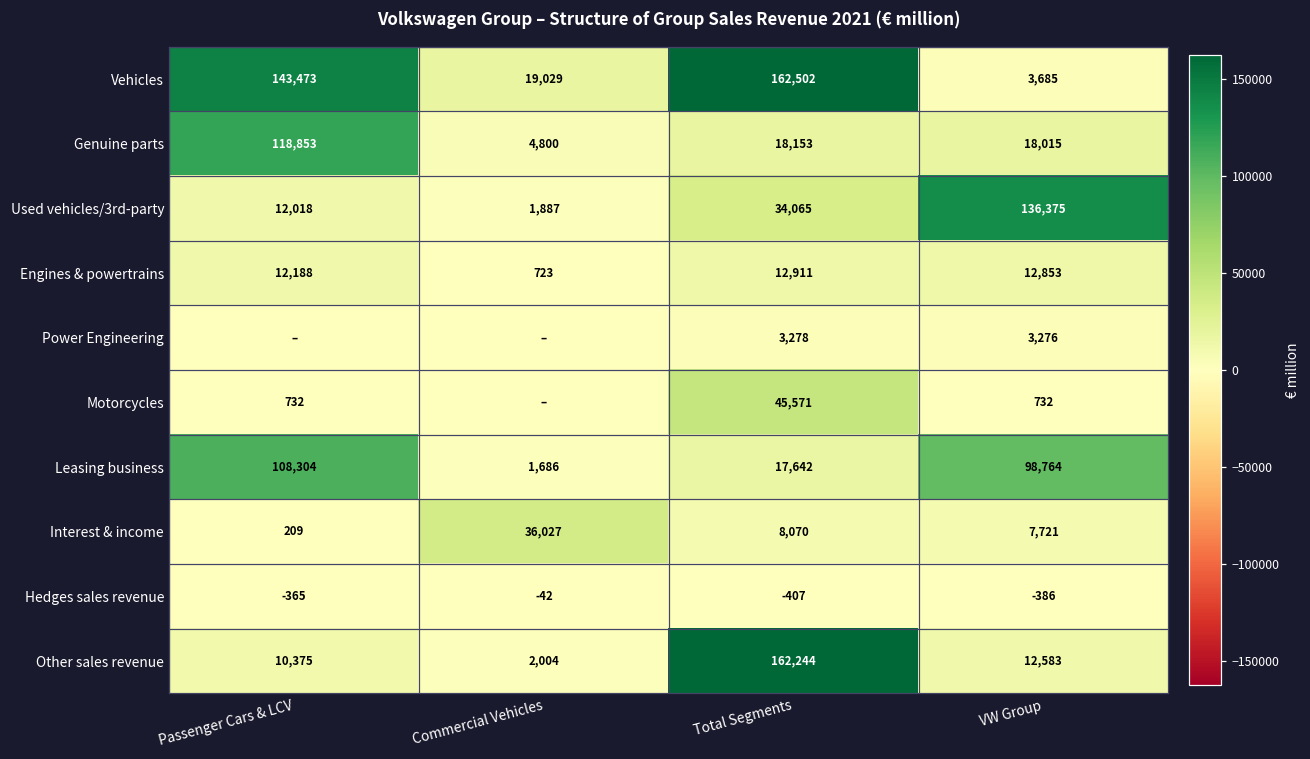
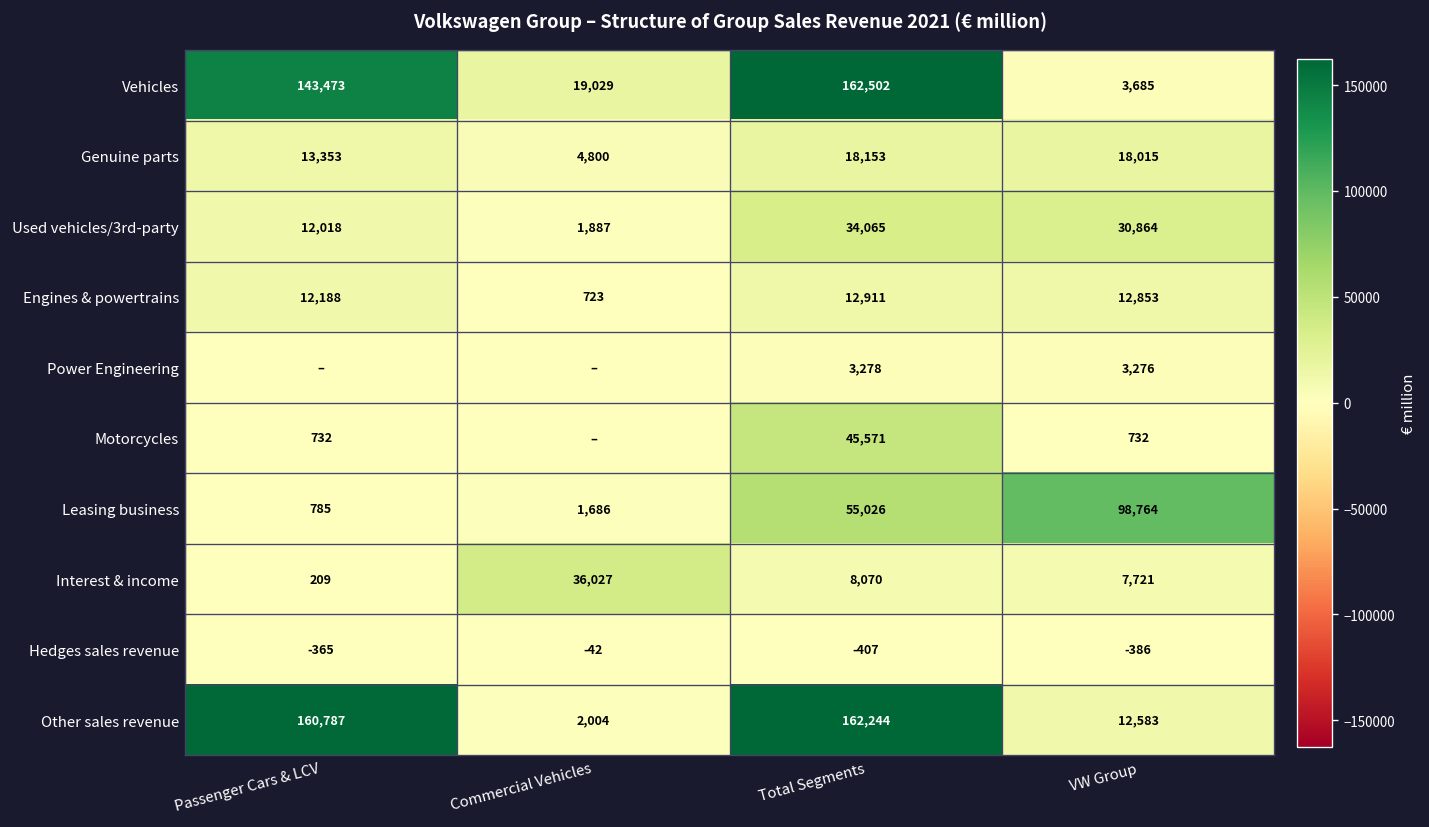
  {
    "Vehicles": {
      "Passenger Cars & LCV": "143,473",
      "Commercial Vehicles": "19,029",
      "Total Segments": "162,502",
      "VW Group": "3,685"
    },
    "Genuine parts": {
-     "Passenger Cars & LCV": "118,853",
+     "Passenger Cars & LCV": "13,353",
      "Commercial Vehicles": "4,800",
      "Total Segments": "18,153",
      "VW Group": "18,015"
    },
    "Used vehicles/3rd-party": {
      "Passenger Cars & LCV": "12,018",
      "Commercial Vehicles": "1,887",
      "Total Segments": "34,065",
-     "VW Group": "136,375"
+     "VW Group": "30,864"
    },
    "Engines & powertrains": {
      "Passenger Cars & LCV": "12,188",
      "Commercial Vehicles": "723",
      "Total Segments": "12,911",
      "VW Group": "12,853"
    },
    "Power Engineering": {
      "Total Segments": "3,278",
      "VW Group": "3,276"
    },
    "Motorcycles": {
      "Passenger Cars & LCV": "732",
      "Total Segments": "45,571",
      "VW Group": "732"
    },
    "Leasing business": {
-     "Passenger Cars & LCV": "108,304",
+     "Passenger Cars & LCV": "785",
      "Commercial Vehicles": "1,686",
-     "Total Segments": "17,642",
+     "Total Segments": "55,026",
      "VW Group": "98,764"
    },
    "Interest & income": {
      "Passenger Cars & LCV": "209",
      "Commercial Vehicles": "36,027",
      "Total Segments": "8,070",
      "VW Group": "7,721"
    },
    "Hedges sales revenue": {
      "Passenger Cars & LCV": "-365",
      "Commercial Vehicles": "-42",
      "Total Segments": "-407",
      "VW Group": "-386"
    },
    "Other sales revenue": {
-     "Passenger Cars & LCV": "10,375",
+     "Passenger Cars & LCV": "160,787",
      "Commercial Vehicles": "2,004",
      "Total Segments": "162,244",
      "VW Group": "12,583"
    }
  }
